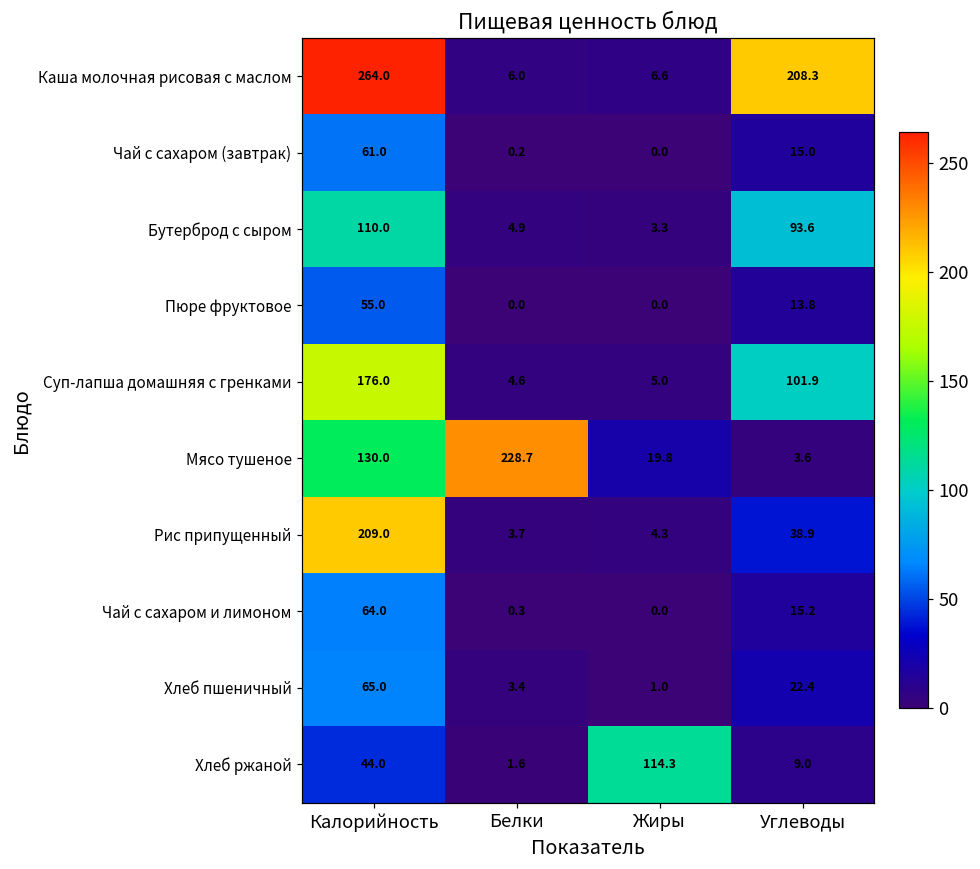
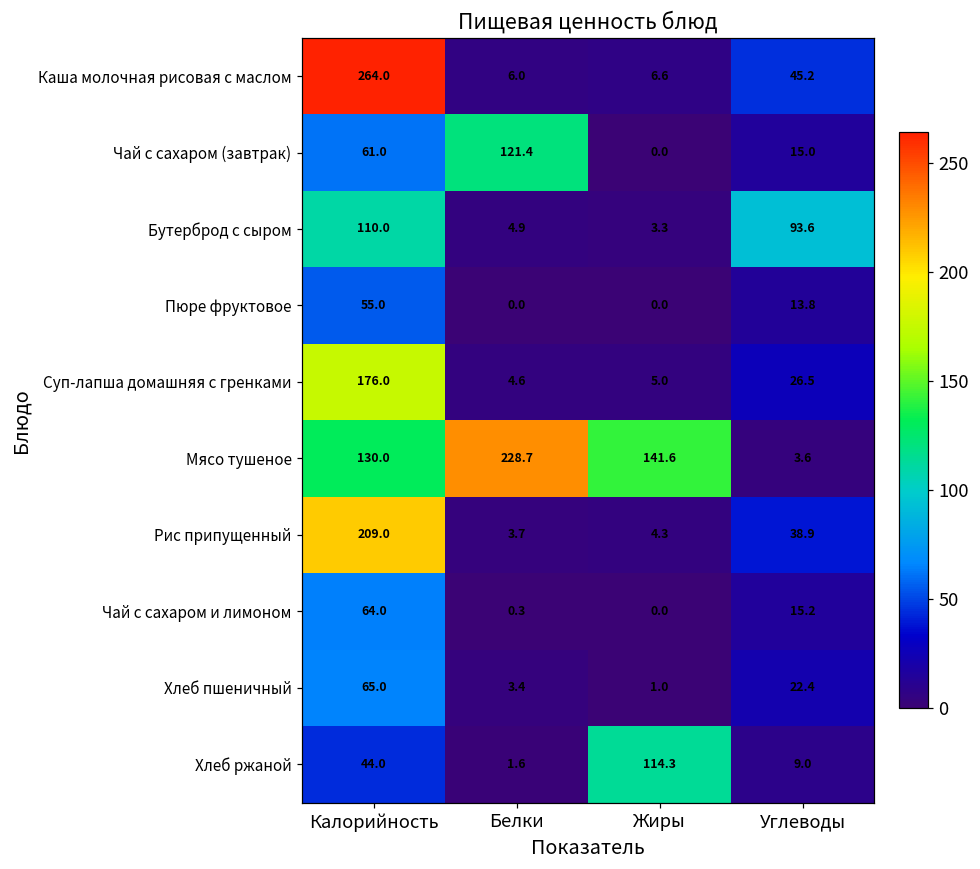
  {
    "Каша молочная рисовая с маслом": {
      "Калорийность": 264.0,
      "Белки": 6.0,
      "Жиры": 6.6,
-     "Углеводы": 208.3
+     "Углеводы": 45.2
    },
    "Чай с сахаром (завтрак)": {
      "Калорийность": 61.0,
-     "Белки": 0.2,
+     "Белки": 121.4,
      "Жиры": 0.0,
      "Углеводы": 15.0
    },
    "Бутерброд с сыром": {
      "Калорийность": 110.0,
      "Белки": 4.9,
      "Жиры": 3.3,
      "Углеводы": 93.6
    },
    "Пюре фруктовое": {
      "Калорийность": 55.0,
      "Белки": 0.0,
      "Жиры": 0.0,
      "Углеводы": 13.8
    },
    "Суп-лапша домашняя с гренками": {
      "Калорийность": 176.0,
      "Белки": 4.6,
      "Жиры": 5.0,
-     "Углеводы": 101.9
+     "Углеводы": 26.5
    },
    "Мясо тушеное": {
      "Калорийность": 130.0,
      "Белки": 228.7,
-     "Жиры": 19.8,
+     "Жиры": 141.6,
      "Углеводы": 3.6
    },
    "Рис припущенный": {
      "Калорийность": 209.0,
      "Белки": 3.7,
      "Жиры": 4.3,
      "Углеводы": 38.9
    },
    "Чай с сахаром и лимоном": {
      "Калорийность": 64.0,
      "Белки": 0.3,
      "Жиры": 0.0,
      "Углеводы": 15.2
    },
    "Хлеб пшеничный": {
      "Калорийность": 65.0,
      "Белки": 3.4,
      "Жиры": 1.0,
      "Углеводы": 22.4
    },
    "Хлеб ржаной": {
      "Калорийность": 44.0,
      "Белки": 1.6,
      "Жиры": 114.3,
      "Углеводы": 9.0
    }
  }
